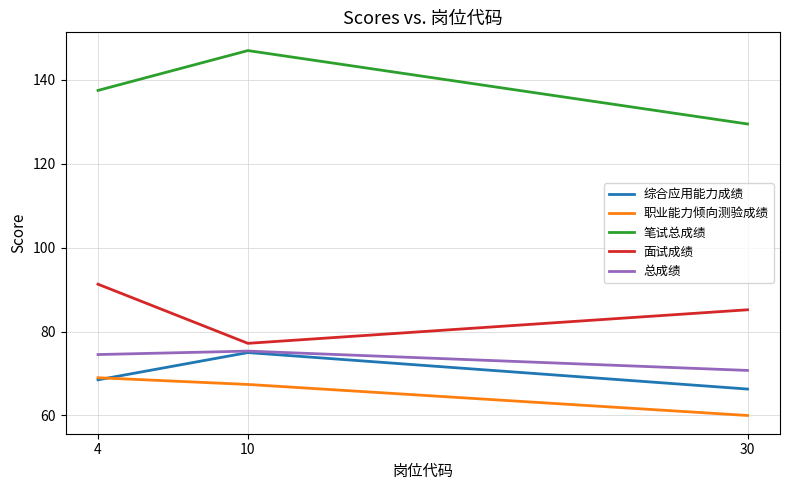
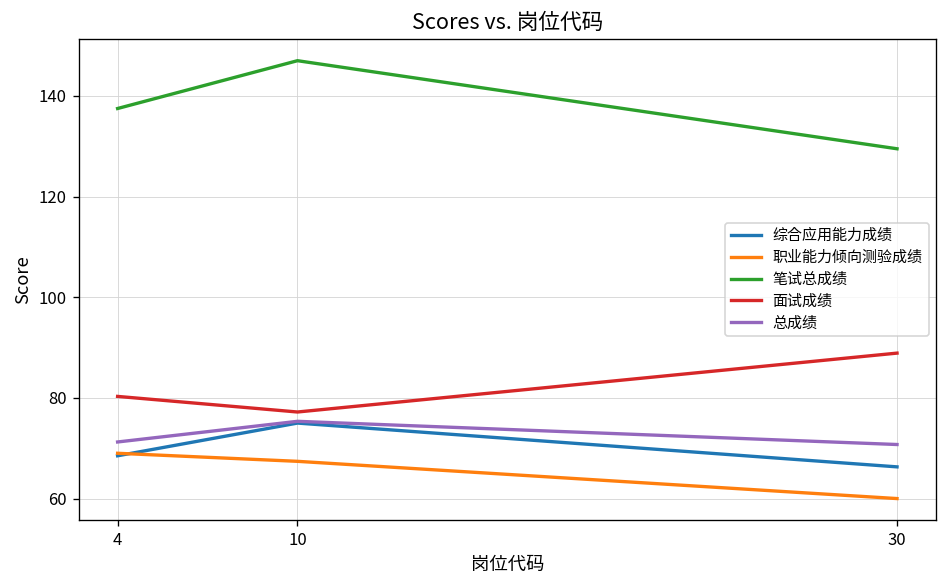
  {
    "综合应用能力成绩": {
      "30": 66
    },
    "职业能力倾向测验成绩": {
      "10": 67,
      "30": 60
    },
    "笔试总成绩": {
      "4": 138,
      "10": 147,
      "30": 130
    },
    "面试成绩": {
-     "4": 91,
+     "4": 80,
      "10": 77,
-     "30": 85
+     "30": 89
    },
    "总成绩": {
-     "4": 75,
+     "4": 71,
      "30": 71
    }
  }
